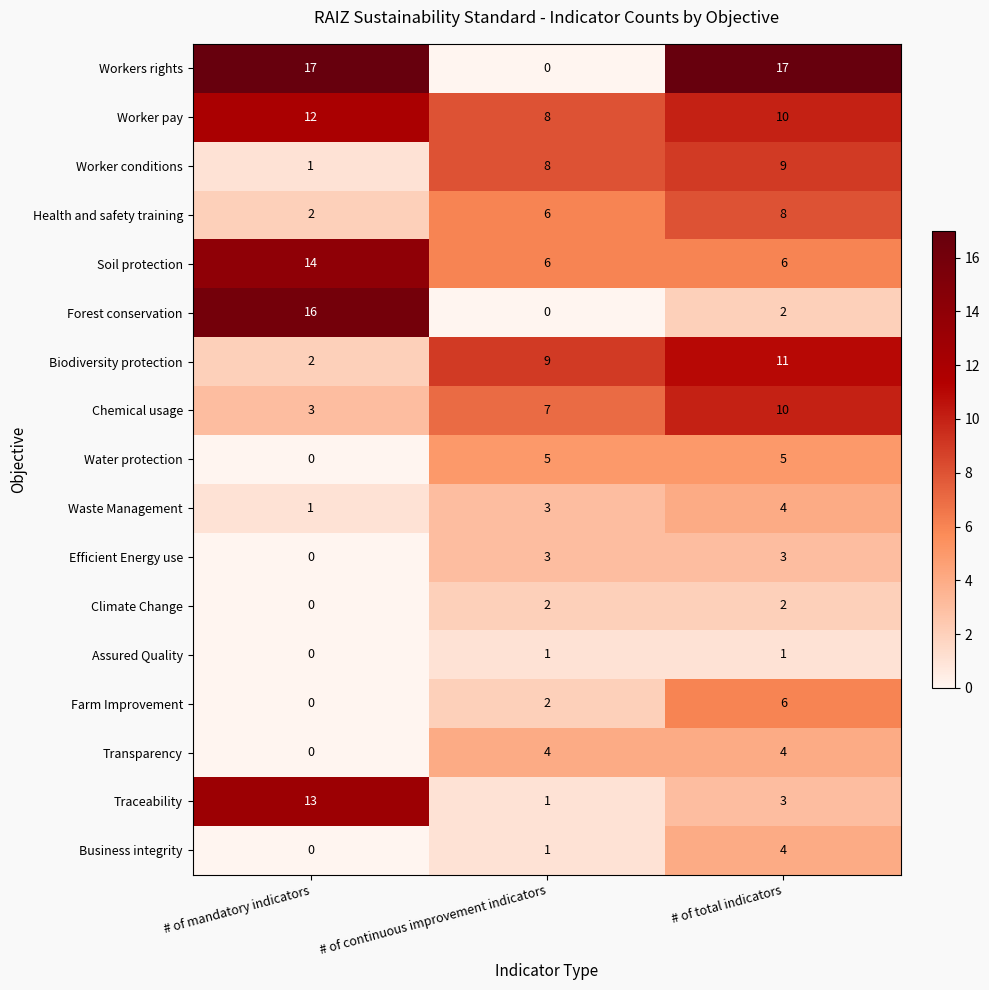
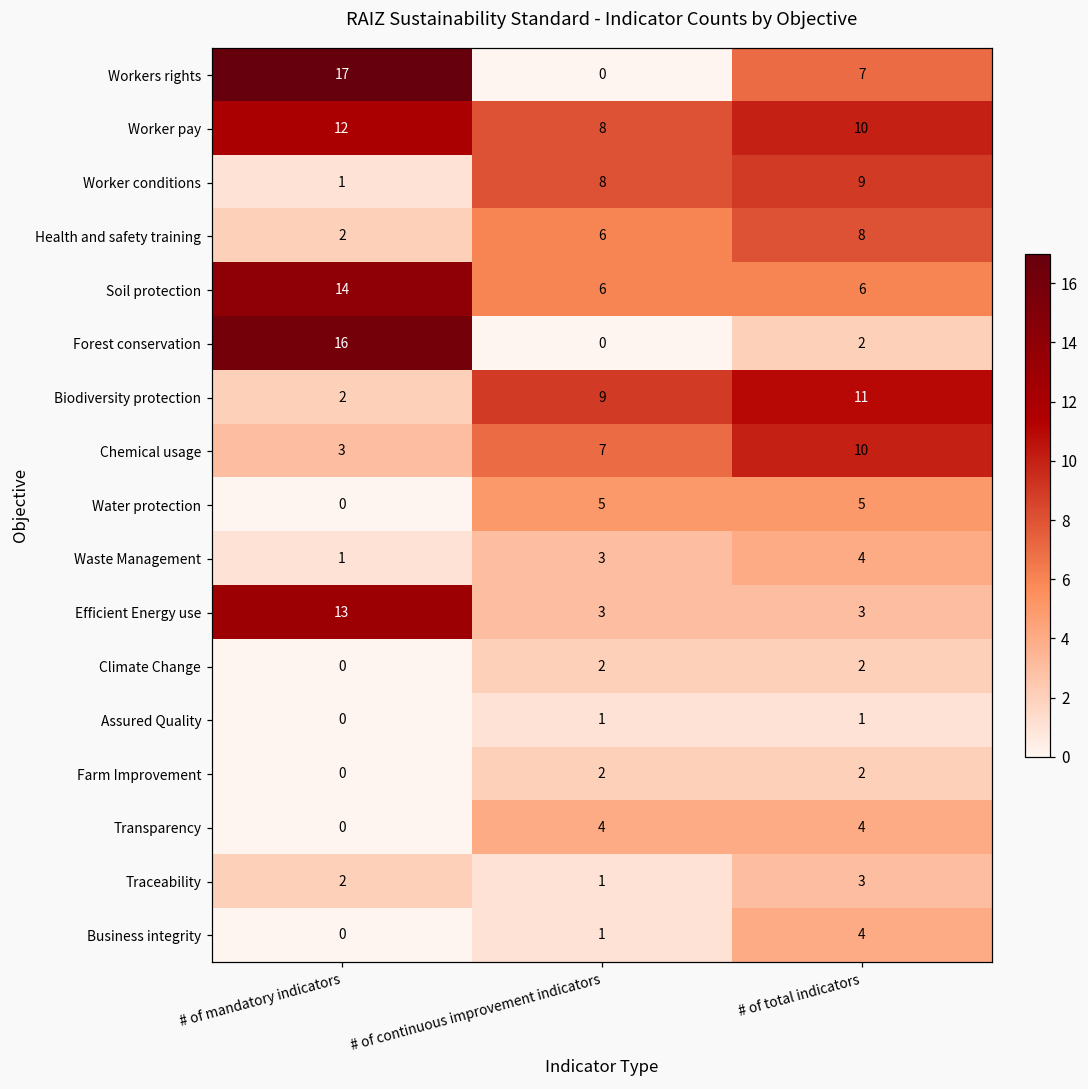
  {
    "Workers rights": {
      "# of mandatory indicators": 17,
      "# of continuous improvement indicators": 0,
-     "# of total indicators": 17
+     "# of total indicators": 7
    },
    "Worker pay": {
      "# of mandatory indicators": 12,
      "# of continuous improvement indicators": 8,
      "# of total indicators": 10
    },
    "Worker conditions": {
      "# of mandatory indicators": 1,
      "# of continuous improvement indicators": 8,
      "# of total indicators": 9
    },
    "Health and safety training": {
      "# of mandatory indicators": 2,
      "# of continuous improvement indicators": 6,
      "# of total indicators": 8
    },
    "Soil protection": {
      "# of mandatory indicators": 14,
      "# of continuous improvement indicators": 6,
      "# of total indicators": 6
    },
    "Forest conservation": {
      "# of mandatory indicators": 16,
      "# of continuous improvement indicators": 0,
      "# of total indicators": 2
    },
    "Biodiversity protection": {
      "# of mandatory indicators": 2,
      "# of continuous improvement indicators": 9,
      "# of total indicators": 11
    },
    "Chemical usage": {
      "# of mandatory indicators": 3,
      "# of continuous improvement indicators": 7,
      "# of total indicators": 10
    },
    "Water protection": {
      "# of mandatory indicators": 0,
      "# of continuous improvement indicators": 5,
      "# of total indicators": 5
    },
    "Waste Management": {
      "# of mandatory indicators": 1,
      "# of continuous improvement indicators": 3,
      "# of total indicators": 4
    },
    "Efficient Energy use": {
-     "# of mandatory indicators": 0,
+     "# of mandatory indicators": 13,
      "# of continuous improvement indicators": 3,
      "# of total indicators": 3
    },
    "Climate Change": {
      "# of mandatory indicators": 0,
      "# of continuous improvement indicators": 2,
      "# of total indicators": 2
    },
    "Assured Quality": {
      "# of mandatory indicators": 0,
      "# of continuous improvement indicators": 1,
      "# of total indicators": 1
    },
    "Farm Improvement": {
      "# of mandatory indicators": 0,
      "# of continuous improvement indicators": 2,
-     "# of total indicators": 6
+     "# of total indicators": 2
    },
    "Transparency": {
      "# of mandatory indicators": 0,
      "# of continuous improvement indicators": 4,
      "# of total indicators": 4
    },
    "Traceability": {
-     "# of mandatory indicators": 13,
+     "# of mandatory indicators": 2,
      "# of continuous improvement indicators": 1,
      "# of total indicators": 3
    },
    "Business integrity": {
      "# of mandatory indicators": 0,
      "# of continuous improvement indicators": 1,
      "# of total indicators": 4
    }
  }
